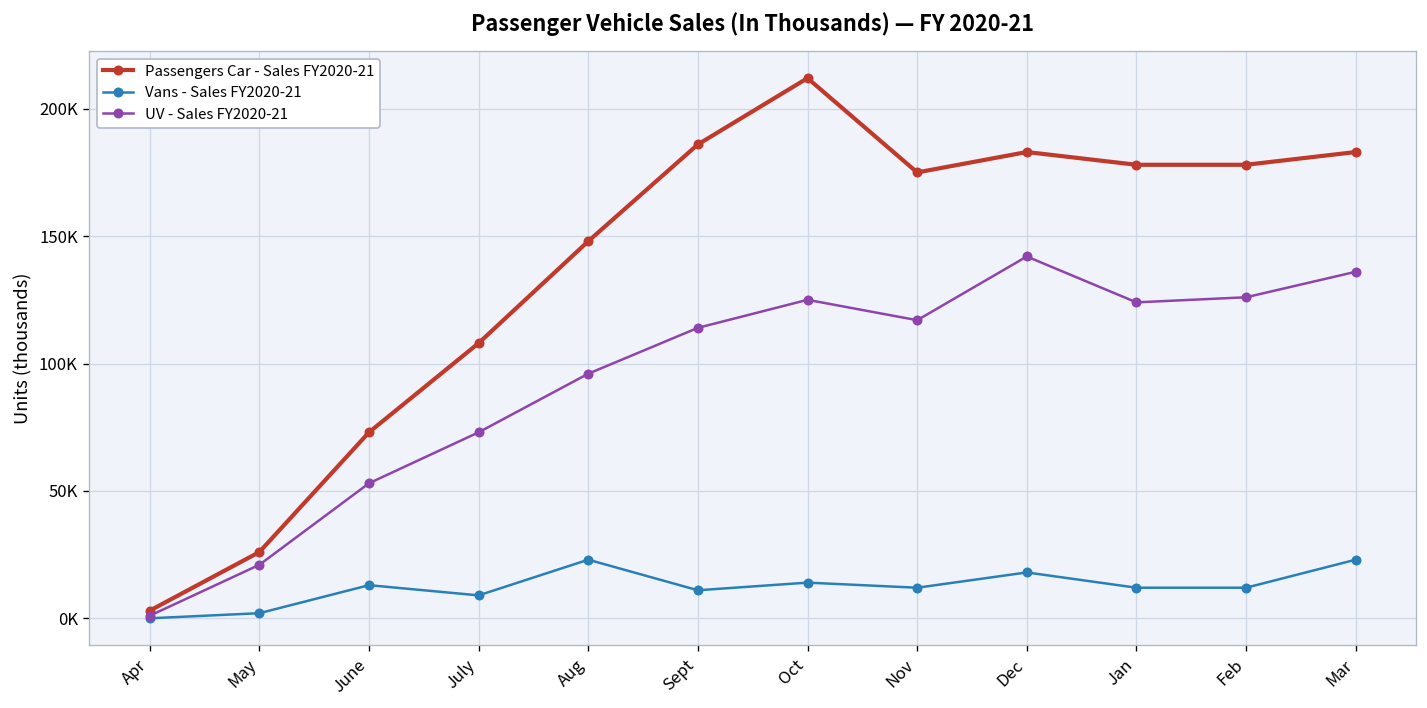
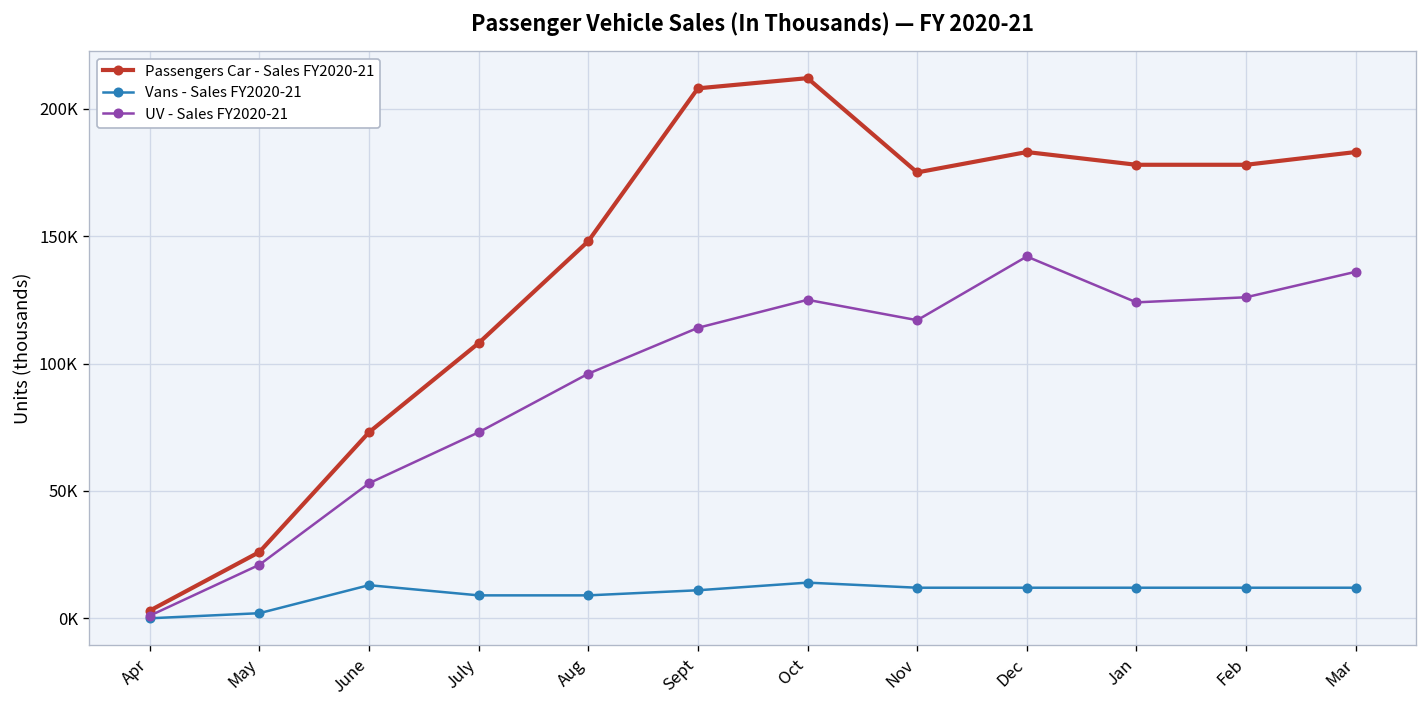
  {
    "Passengers Car - Sales FY2020-21": {
      "Apr": 3000,
      "May": 26000,
      "June": 73000,
      "July": 108000,
      "Aug": 148000,
-     "Sept": 186000,
+     "Sept": 208000,
      "Oct": 212000,
      "Nov": 175000,
      "Dec": 183000,
      "Jan": 178000,
      "Feb": 178000,
      "Mar": 183000
    },
    "Vans - Sales FY2020-21": {
      "May": 2000,
      "June": 13000,
      "July": 9000,
-     "Aug": 23000,
+     "Aug": 9000,
      "Sept": 11000,
      "Oct": 14000,
      "Nov": 12000,
-     "Dec": 18000,
+     "Dec": 12000,
      "Jan": 12000,
      "Feb": 12000,
-     "Mar": 23000
+     "Mar": 12000
    },
    "UV - Sales FY2020-21": {
      "May": 21000,
      "June": 53000,
      "July": 73000,
      "Aug": 96000,
      "Sept": 114000,
      "Oct": 125000,
      "Nov": 117000,
      "Dec": 142000,
      "Jan": 124000,
      "Feb": 126000,
      "Mar": 136000
    }
  }
